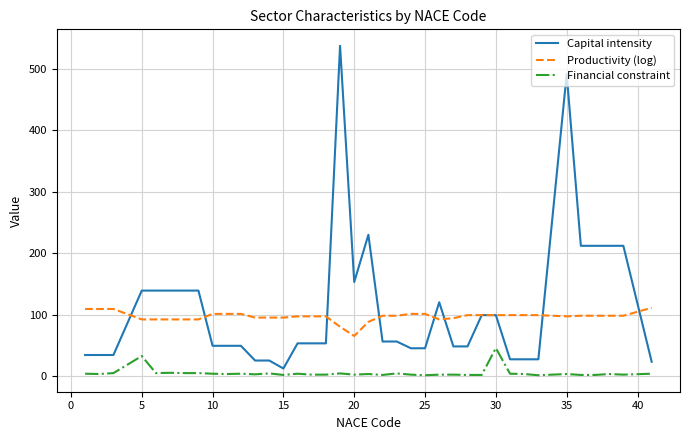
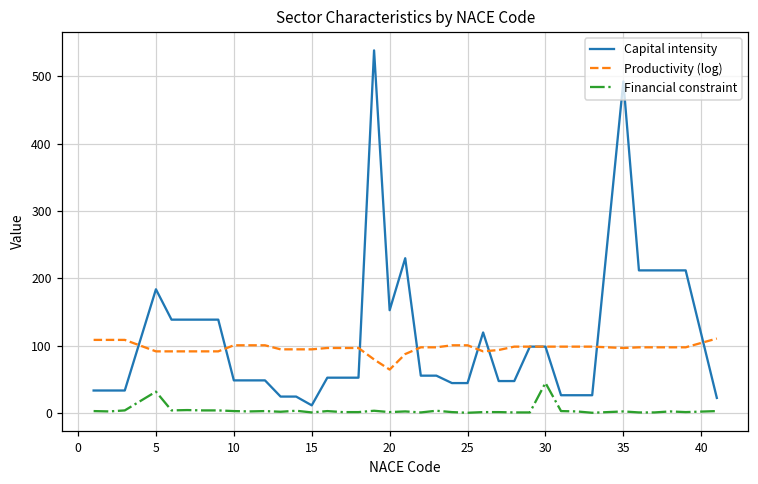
  {
    "Capital intensity": {
-     "5": 140,
+     "5": 180,
      "10": 50,
      "15": 10,
      "20": 150,
      "25": 50
    },
    "Productivity (log)": {
      "5": 90,
      "10": 100,
      "15": 100,
      "20": 70,
      "25": 100,
      "35": 100
    },
    "Financial constraint": {
      "5": 30,
      "10": 0,
      "15": 0,
      "20": 0,
      "25": 0,
      "30": 50,
      "35": 0
    }
  }
